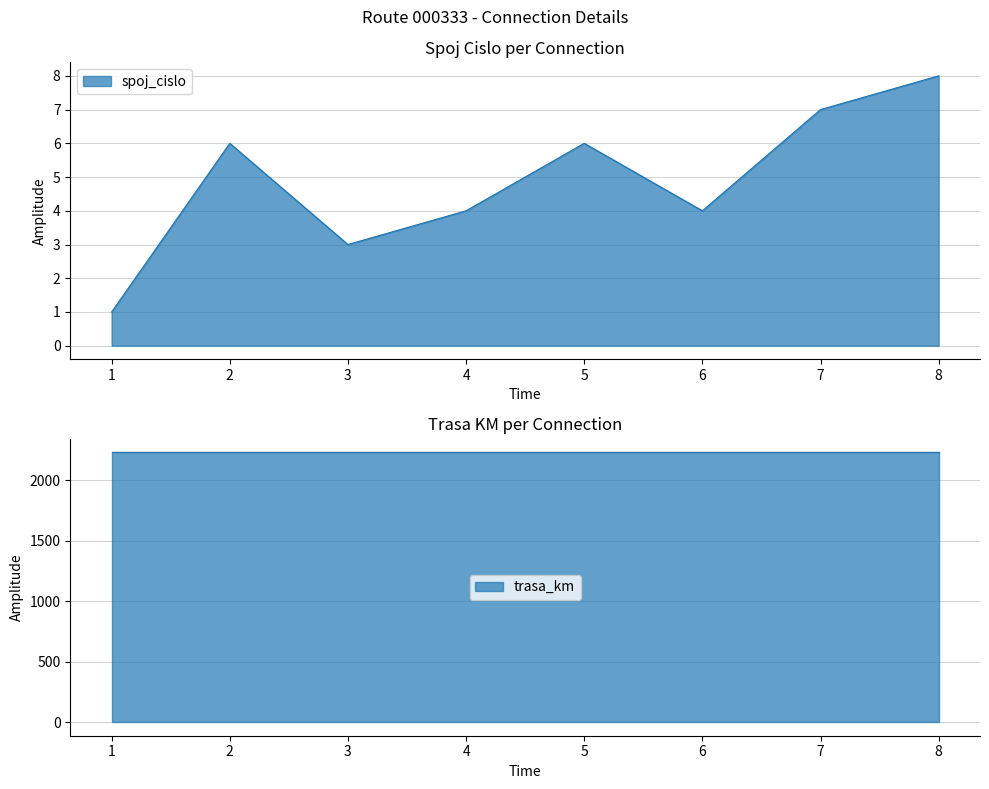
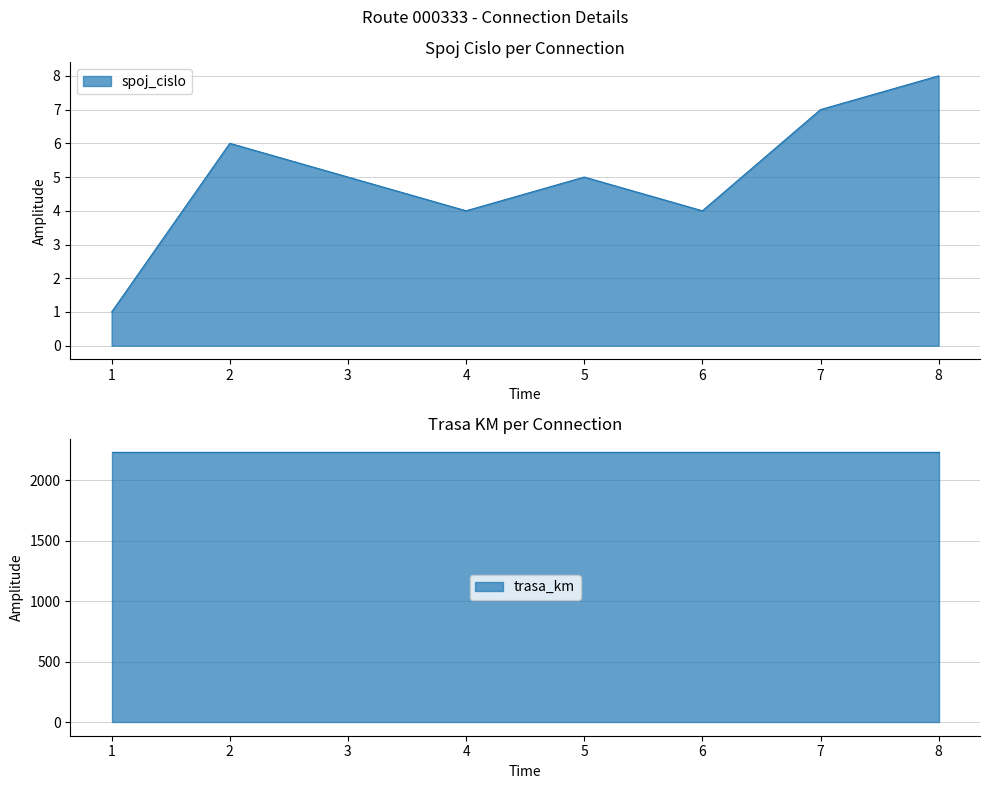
  {
    "Spoj Cislo per Connection": {
      "1": 1,
      "2": 6,
-     "3": 3,
+     "3": 5,
      "4": 4,
-     "5": 6,
+     "5": 5,
      "6": 4,
      "7": 7,
      "8": 8
    },
    "Trasa KM per Connection": {
      "1": 2230,
      "2": 2230,
      "3": 2230,
      "4": 2230,
      "5": 2230,
      "6": 2230,
      "7": 2230,
      "8": 2230
    }
  }
